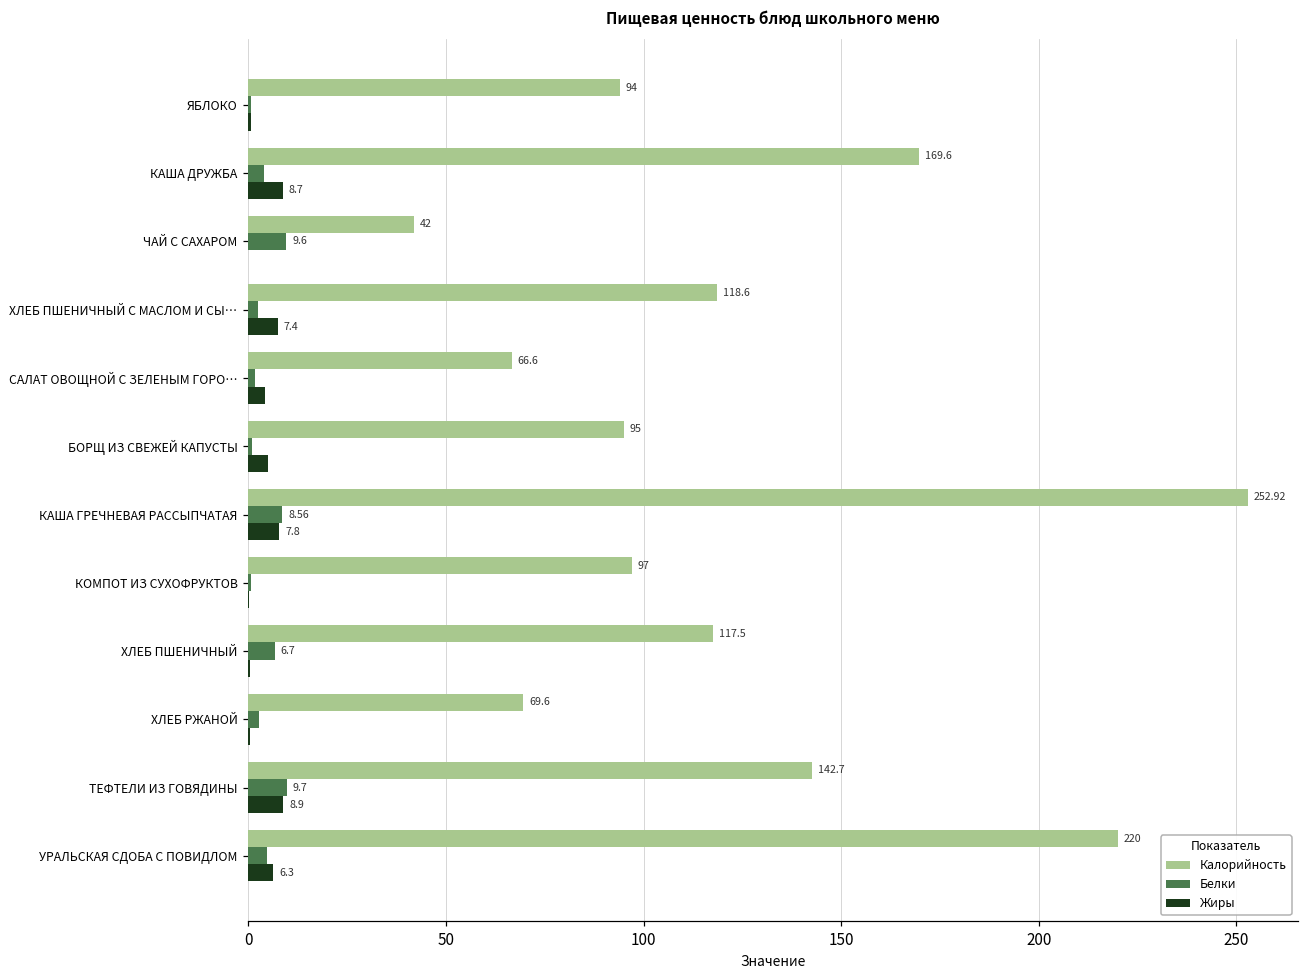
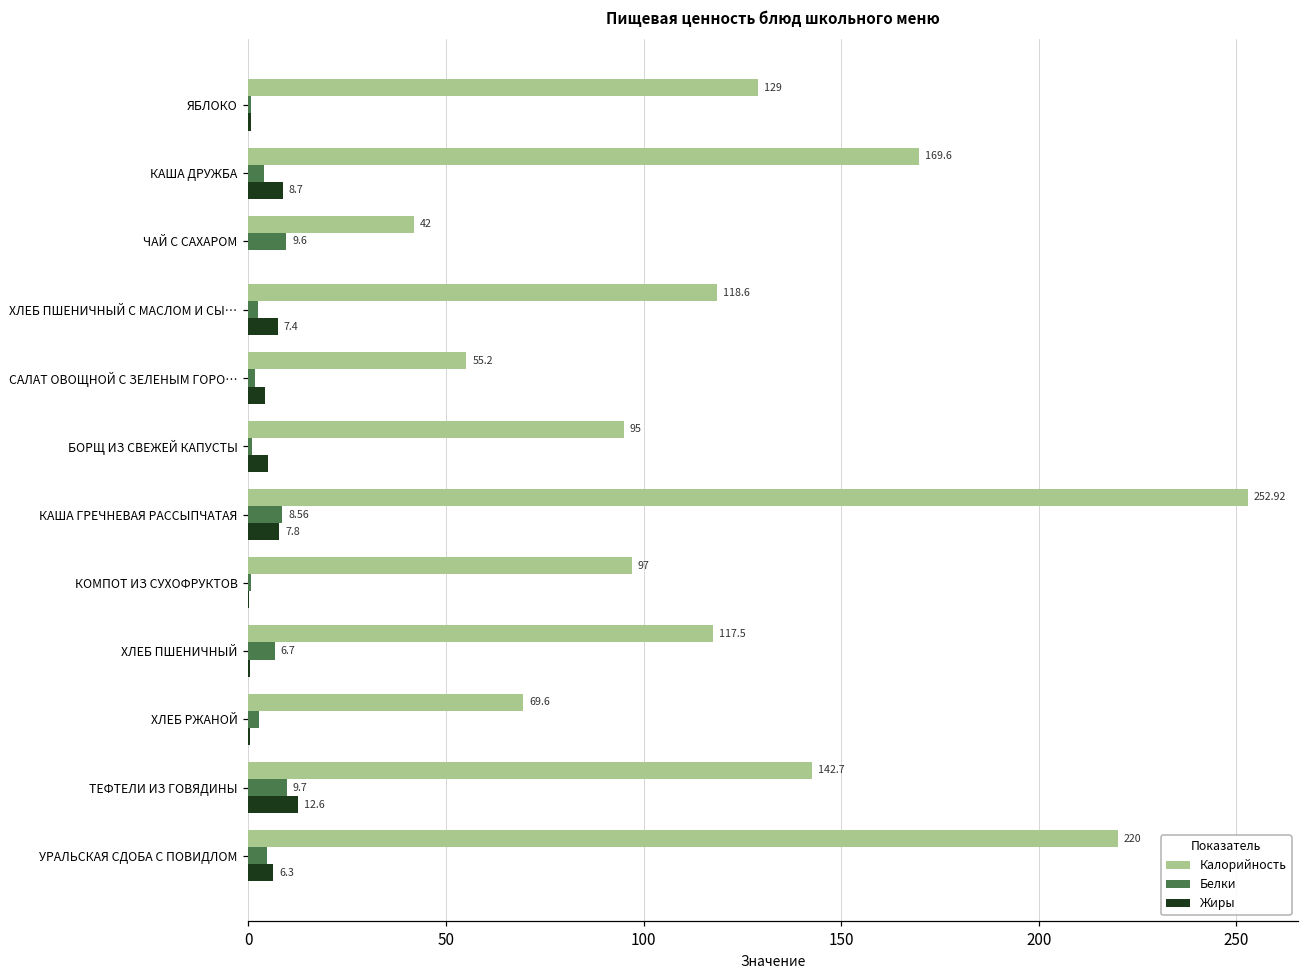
  {
    "Калорийность": {
-     "ЯБЛОКО": 94,
+     "ЯБЛОКО": 129,
      "КАША ДРУЖБА": 169.6,
      "ЧАЙ С САХАРОМ": 42,
      "ХЛЕБ ПШЕНИЧНЫЙ С МАСЛОМ И СЫ…": 118.6,
-     "САЛАТ ОВОЩНОЙ С ЗЕЛЕНЫМ ГОРО…": 66.6,
+     "САЛАТ ОВОЩНОЙ С ЗЕЛЕНЫМ ГОРО…": 55.2,
      "БОРЩ ИЗ СВЕЖЕЙ КАПУСТЫ": 95,
      "КАША ГРЕЧНЕВАЯ РАССЫПЧАТАЯ": 252.92,
      "КОМПОТ ИЗ СУХОФРУКТОВ": 97,
      "ХЛЕБ ПШЕНИЧНЫЙ": 117.5,
      "ХЛЕБ РЖАНОЙ": 69.6,
      "ТЕФТЕЛИ ИЗ ГОВЯДИНЫ": 142.7,
      "УРАЛЬСКАЯ СДОБА С ПОВИДЛОМ": 220
    },
    "Белки": {
      "ЧАЙ С САХАРОМ": 9.6,
      "КАША ГРЕЧНЕВАЯ РАССЫПЧАТАЯ": 8.56,
      "ХЛЕБ ПШЕНИЧНЫЙ": 6.7,
      "ТЕФТЕЛИ ИЗ ГОВЯДИНЫ": 9.7
    },
    "Жиры": {
      "КАША ДРУЖБА": 8.7,
      "ХЛЕБ ПШЕНИЧНЫЙ С МАСЛОМ И СЫ…": 7.4,
      "КАША ГРЕЧНЕВАЯ РАССЫПЧАТАЯ": 7.8,
-     "ТЕФТЕЛИ ИЗ ГОВЯДИНЫ": 8.9,
+     "ТЕФТЕЛИ ИЗ ГОВЯДИНЫ": 12.6,
      "УРАЛЬСКАЯ СДОБА С ПОВИДЛОМ": 6.3
    }
  }
